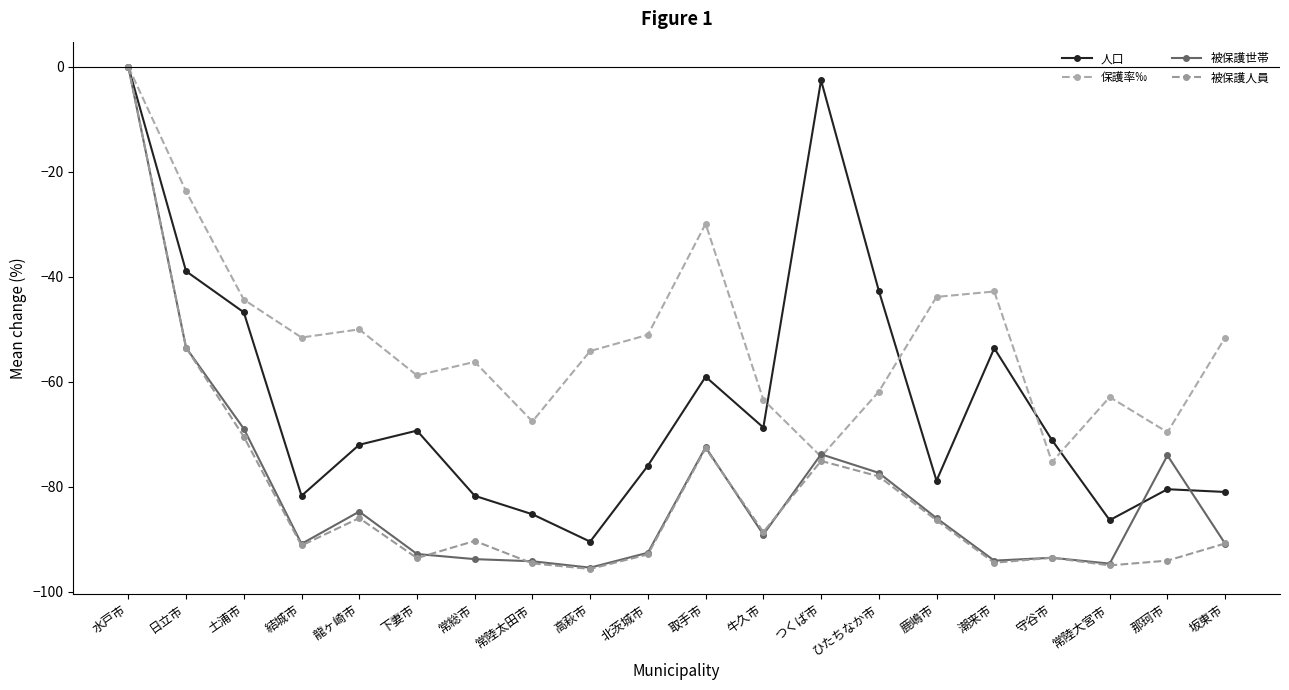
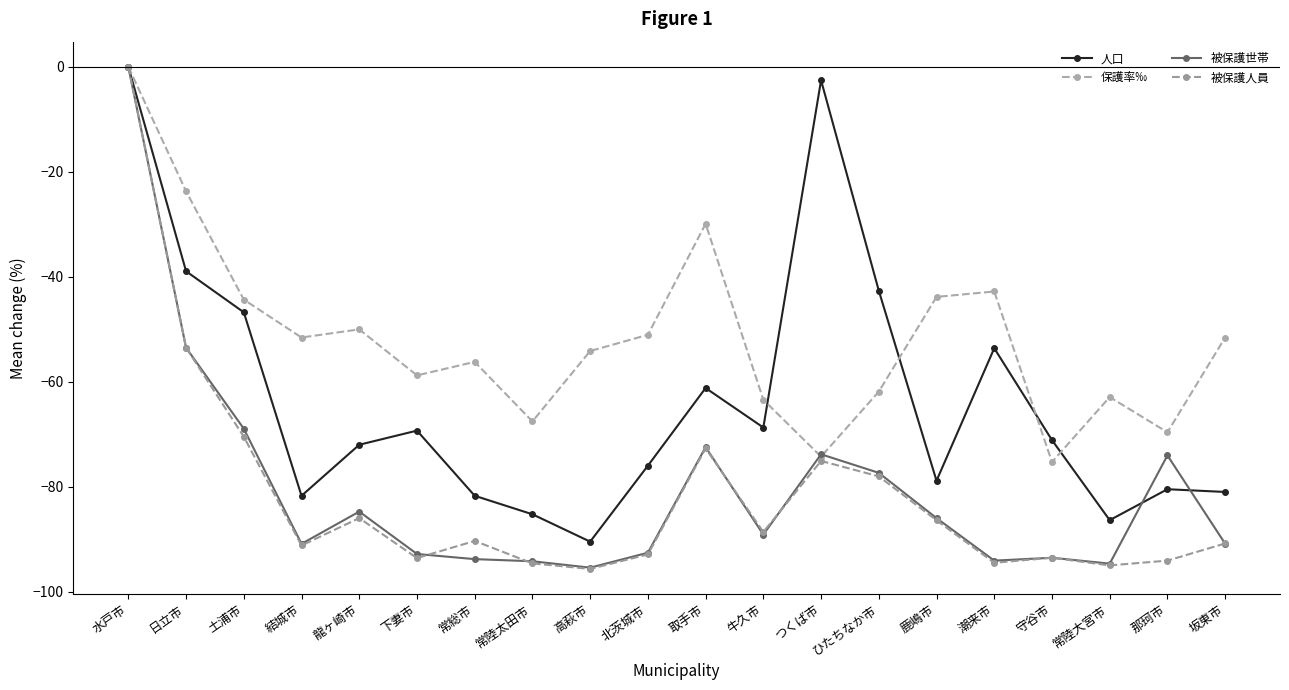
  {
    "人口": {
      "日立市": -39,
      "土浦市": -47,
      "結城市": -82,
      "龍ヶ崎市": -72,
      "下妻市": -69,
      "常総市": -82,
      "常陸太田市": -85,
      "高萩市": -90,
      "北茨城市": -76,
-     "取手市": -59,
+     "取手市": -61,
      "牛久市": -69,
      "つくば市": -3,
      "ひたちなか市": -43,
      "鹿嶋市": -79,
      "潮来市": -54,
      "守谷市": -71,
      "常陸大宮市": -86,
      "那珂市": -80,
      "坂東市": -81
    },
    "被保護世帯": {
      "土浦市": -69,
      "龍ヶ崎市": -85,
      "下妻市": -93,
      "常総市": -94,
      "牛久市": -89,
      "ひたちなか市": -77,
      "那珂市": -74
    }
  }
